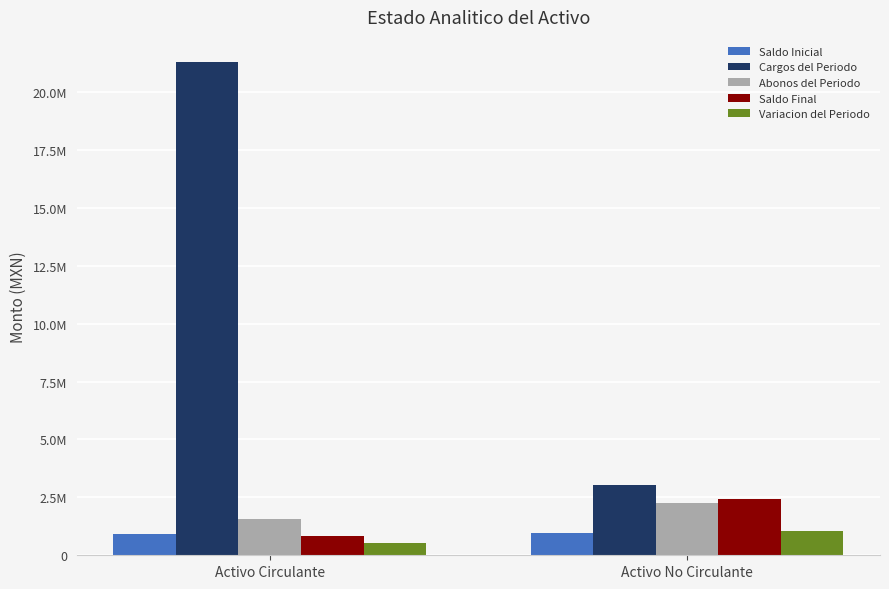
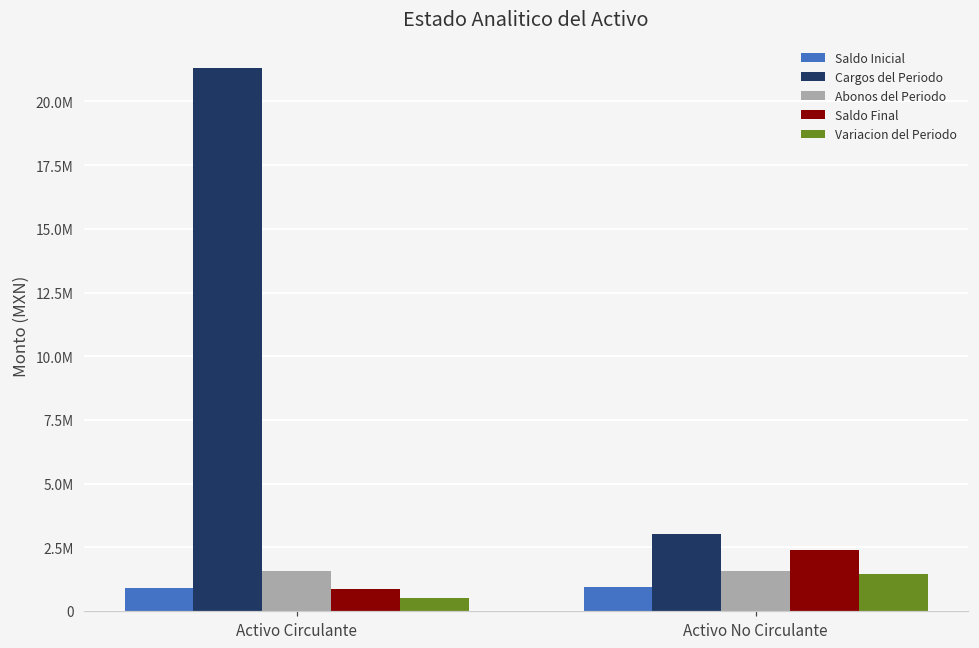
  {
    "Saldo Inicial": {
      "Activo Circulante": 900000,
      "Activo No Circulante": 900000
    },
    "Cargos del Periodo": {
      "Activo Circulante": 21300000,
      "Activo No Circulante": 3000000
    },
    "Abonos del Periodo": {
      "Activo Circulante": 1600000,
-     "Activo No Circulante": 2300000
+     "Activo No Circulante": 1600000
    },
    "Saldo Final": {
      "Activo Circulante": 800000,
      "Activo No Circulante": 2400000
    },
    "Variacion del Periodo": {
      "Activo Circulante": 500000,
-     "Activo No Circulante": 1000000
+     "Activo No Circulante": 1500000
    }
  }
